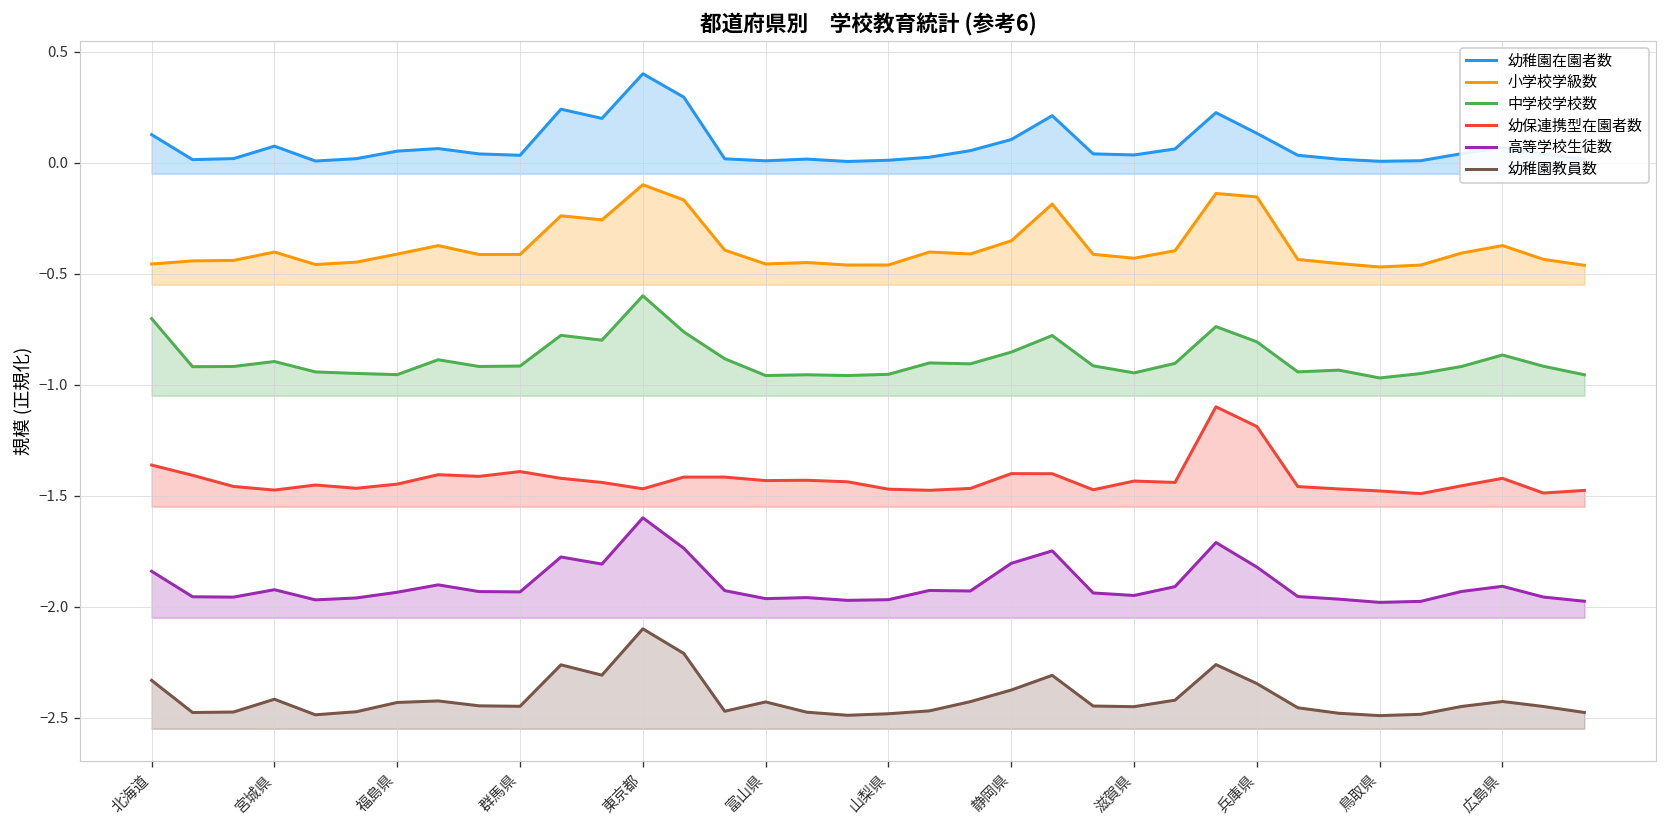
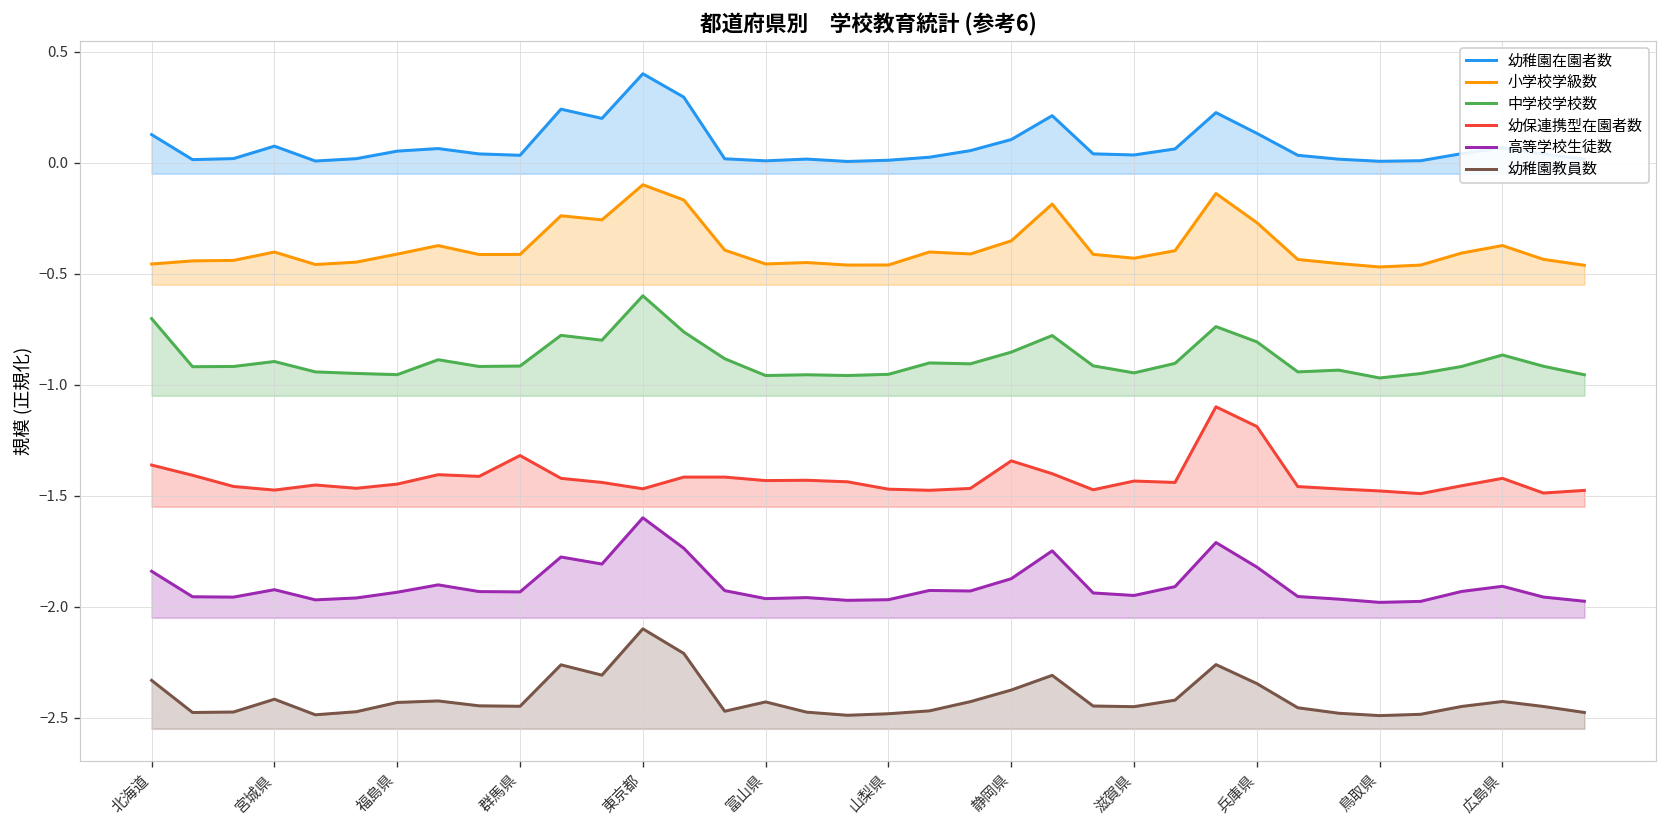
  {
    "幼稚園在園者数": {
      "北海道": 0.13,
      "宮城県": 0.07,
      "福島県": 0.05,
      "群馬県": 0.03,
      "東京都": 0.40,
      "富山県": 0.01,
      "山梨県": 0.01,
      "静岡県": 0.10,
      "滋賀県": 0.03,
      "兵庫県": 0.13,
      "鳥取県": 0.01
    },
    "小学校学級数": {
      "北海道": -0.46,
      "宮城県": -0.40,
      "福島県": -0.41,
      "群馬県": -0.41,
      "東京都": -0.10,
      "富山県": -0.46,
      "山梨県": -0.46,
      "静岡県": -0.35,
      "滋賀県": -0.43,
-     "兵庫県": -0.15,
+     "兵庫県": -0.27,
      "鳥取県": -0.47,
      "広島県": -0.37
    },
    "中学校学校数": {
      "北海道": -0.70,
      "宮城県": -0.90,
      "福島県": -0.96,
      "群馬県": -0.92,
      "東京都": -0.60,
      "富山県": -0.96,
      "山梨県": -0.95,
      "静岡県": -0.85,
      "滋賀県": -0.95,
      "兵庫県": -0.81,
      "鳥取県": -0.97,
      "広島県": -0.87
    },
    "幼保連携型在園者数": {
      "北海道": -1.36,
      "宮城県": -1.48,
      "福島県": -1.45,
-     "群馬県": -1.39,
+     "群馬県": -1.32,
      "東京都": -1.47,
      "富山県": -1.43,
      "山梨県": -1.47,
-     "静岡県": -1.40,
+     "静岡県": -1.34,
      "滋賀県": -1.43,
      "兵庫県": -1.19,
      "鳥取県": -1.48,
      "広島県": -1.42
    },
    "高等学校生徒数": {
      "北海道": -1.84,
      "宮城県": -1.92,
      "福島県": -1.94,
      "群馬県": -1.93,
      "東京都": -1.60,
      "富山県": -1.96,
      "山梨県": -1.97,
-     "静岡県": -1.80,
+     "静岡県": -1.87,
      "滋賀県": -1.95,
      "兵庫県": -1.82,
      "鳥取県": -1.98,
      "広島県": -1.91
    },
    "幼稚園教員数": {
      "北海道": -2.33,
      "宮城県": -2.42,
      "福島県": -2.43,
      "群馬県": -2.45,
      "東京都": -2.10,
      "富山県": -2.43,
      "山梨県": -2.48,
      "静岡県": -2.38,
      "滋賀県": -2.45,
      "兵庫県": -2.35,
      "鳥取県": -2.49,
      "広島県": -2.43
    }
  }
